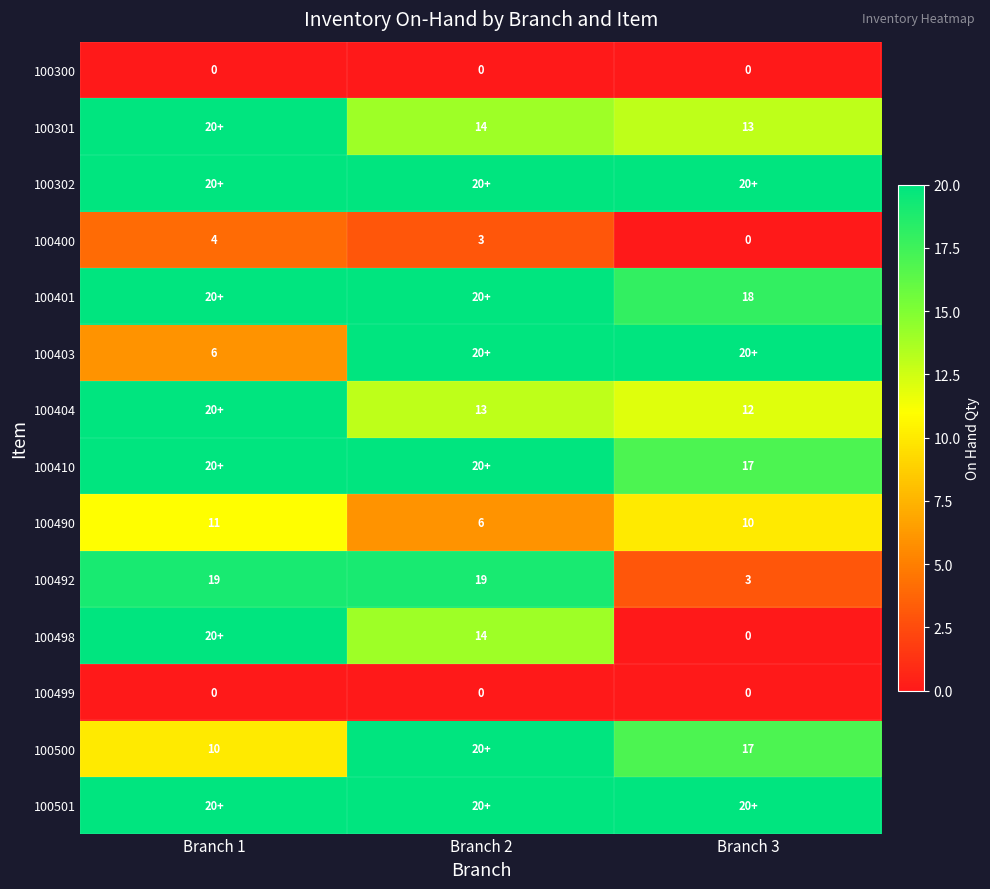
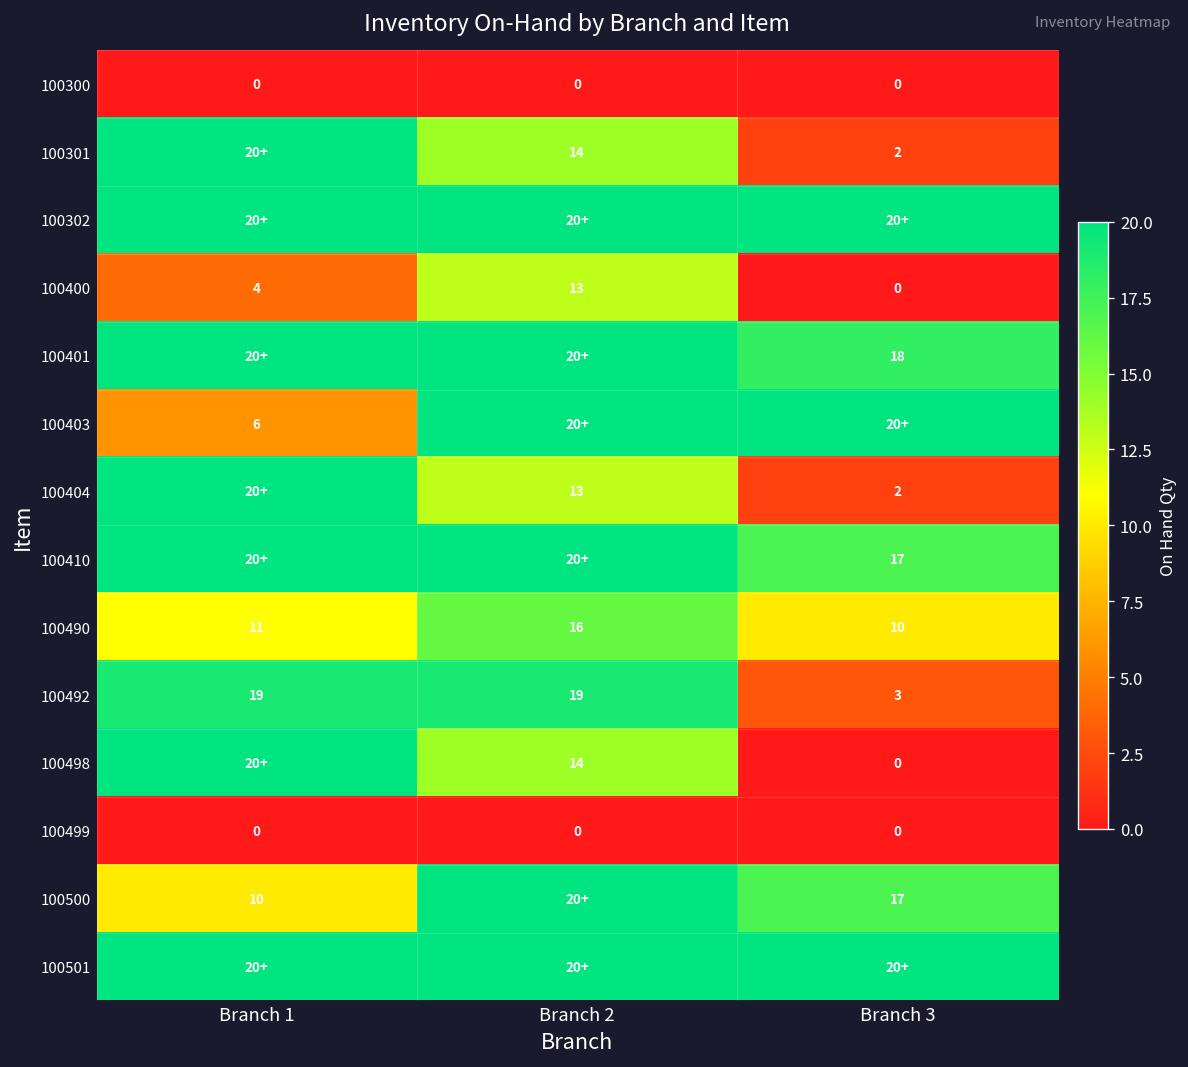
  {
    "100300": {
      "Branch 1": "0",
      "Branch 2": "0",
      "Branch 3": "0"
    },
    "100301": {
      "Branch 1": "20+",
      "Branch 2": "14",
-     "Branch 3": "13"
+     "Branch 3": "2"
    },
    "100302": {
      "Branch 1": "20+",
      "Branch 2": "20+",
      "Branch 3": "20+"
    },
    "100400": {
      "Branch 1": "4",
-     "Branch 2": "3",
+     "Branch 2": "13",
      "Branch 3": "0"
    },
    "100401": {
      "Branch 1": "20+",
      "Branch 2": "20+",
      "Branch 3": "18"
    },
    "100403": {
      "Branch 1": "6",
      "Branch 2": "20+",
      "Branch 3": "20+"
    },
    "100404": {
      "Branch 1": "20+",
      "Branch 2": "13",
-     "Branch 3": "12"
+     "Branch 3": "2"
    },
    "100410": {
      "Branch 1": "20+",
      "Branch 2": "20+",
      "Branch 3": "17"
    },
    "100490": {
      "Branch 1": "11",
-     "Branch 2": "6",
+     "Branch 2": "16",
      "Branch 3": "10"
    },
    "100492": {
      "Branch 1": "19",
      "Branch 2": "19",
      "Branch 3": "3"
    },
    "100498": {
      "Branch 1": "20+",
      "Branch 2": "14",
      "Branch 3": "0"
    },
    "100499": {
      "Branch 1": "0",
      "Branch 2": "0",
      "Branch 3": "0"
    },
    "100500": {
      "Branch 1": "10",
      "Branch 2": "20+",
      "Branch 3": "17"
    },
    "100501": {
      "Branch 1": "20+",
      "Branch 2": "20+",
      "Branch 3": "20+"
    }
  }
